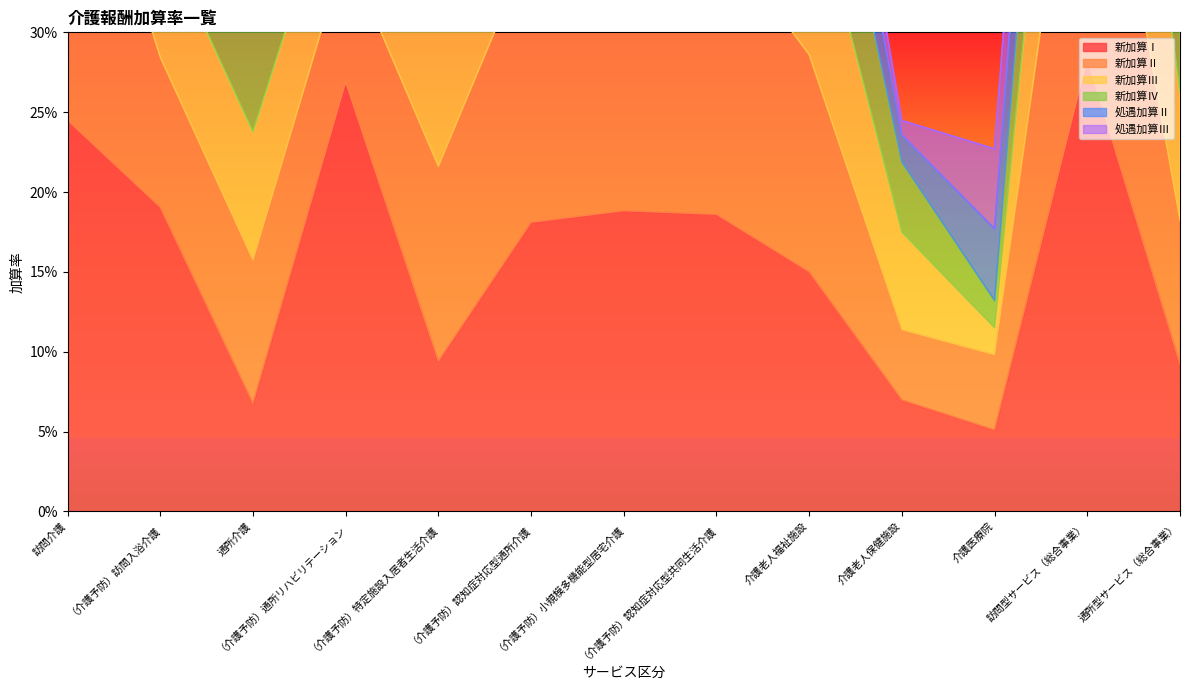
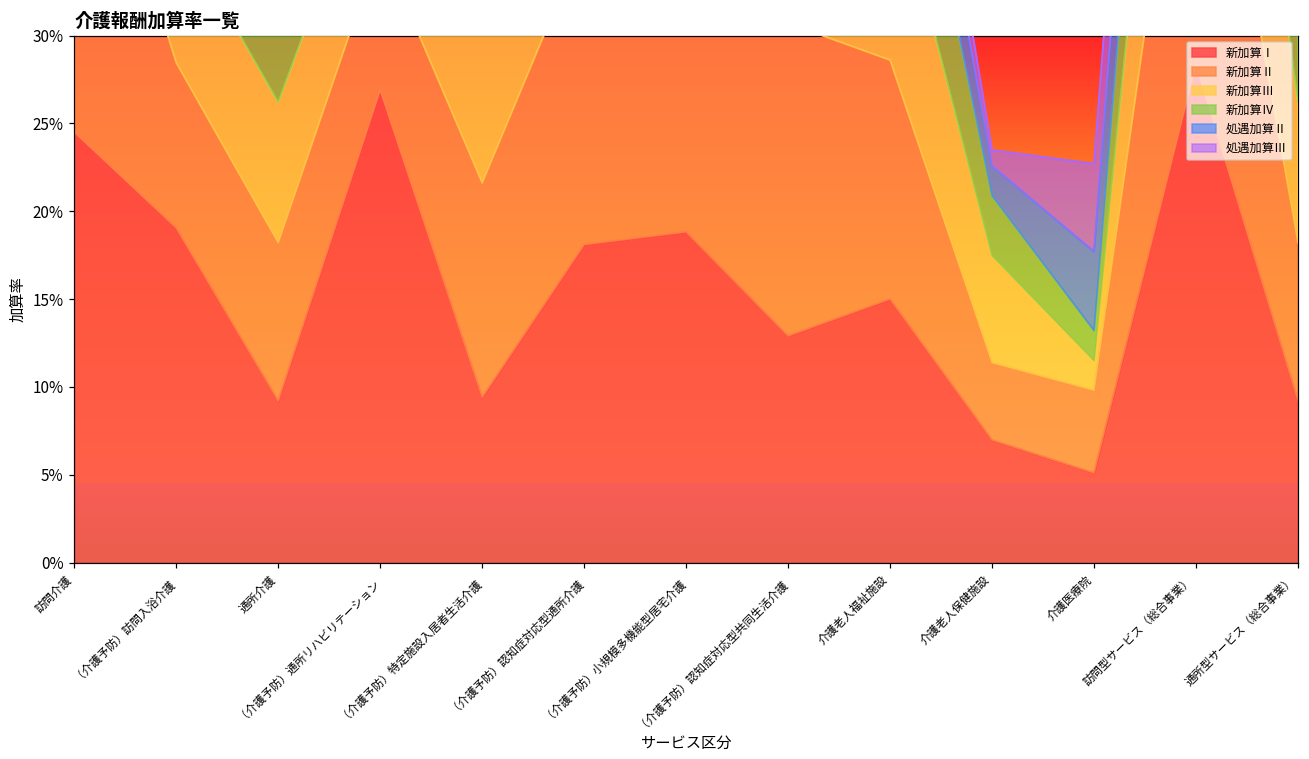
  {
    "新加算Ⅰ": {
      "訪問介護": "24.5%",
      "（介護予防）訪問入浴介護": "19.0%",
-     "通所介護": "6.7%",
+     "通所介護": "9.2%",
      "（介護予防）通所リハビリテーション": "26.9%",
      "（介護予防）特定施設入居者生活介護": "9.4%",
      "（介護予防）認知症対応型通所介護": "18.1%",
      "（介護予防）小規模多機能型居宅介護": "18.8%",
-     "（介護予防）認知症対応型共同生活介護": "18.6%",
+     "（介護予防）認知症対応型共同生活介護": "12.9%",
      "介護老人福祉施設": "15.0%",
      "介護老人保健施設": "7.0%",
      "介護医療院": "5.1%",
      "通所型サービス（総合事業）": "9.2%"
    },
    "新加算Ⅱ": {
      "（介護予防）訪問入浴介護": "9.4%",
      "通所介護": "9.0%",
      "（介護予防）特定施設入居者生活介護": "12.2%",
      "介護老人福祉施設": "13.6%",
      "介護老人保健施設": "4.4%",
      "介護医療院": "4.7%",
      "通所型サービス（総合事業）": "9.0%"
    },
    "新加算Ⅲ": {
      "通所介護": "8.0%",
      "介護老人保健施設": "6.1%",
      "介護医療院": "1.7%",
      "通所型サービス（総合事業）": "8.0%"
    },
    "新加算Ⅳ": {
-     "介護老人保健施設": "4.4%",
+     "介護老人保健施設": "3.4%",
      "介護医療院": "1.7%"
    },
    "処遇加算Ⅱ": {
      "介護老人保健施設": "1.7%",
      "介護医療院": "4.5%"
    },
    "処遇加算Ⅲ": {
      "介護老人保健施設": "0.9%",
      "介護医療院": "5.0%"
    }
  }
